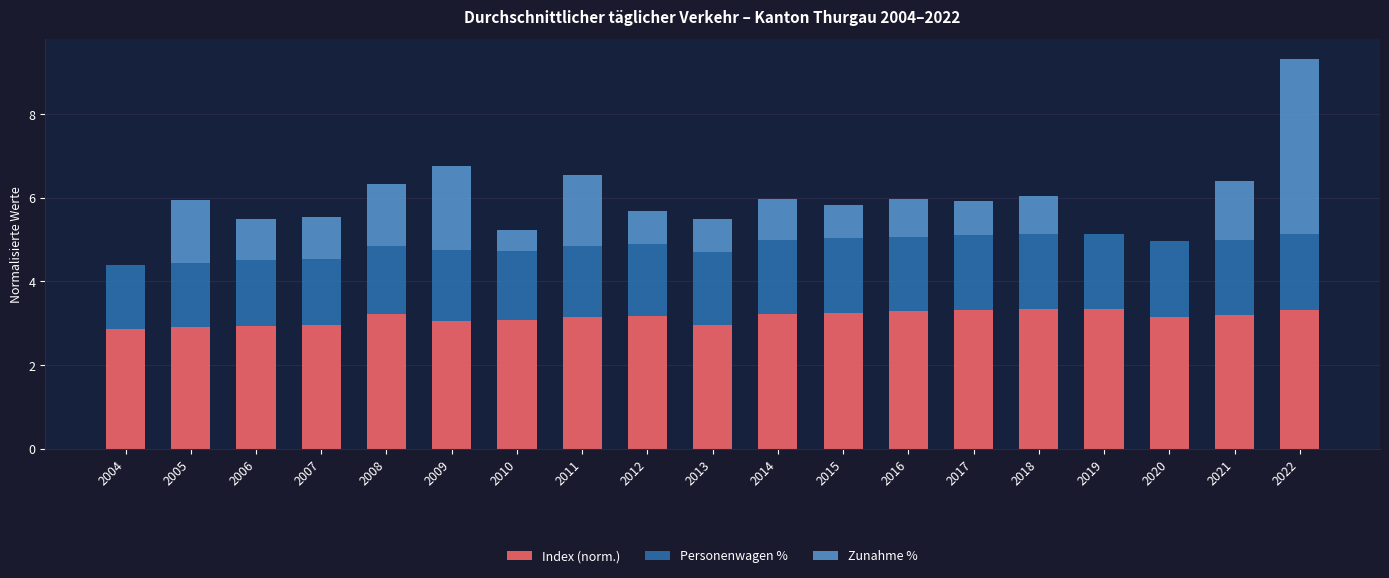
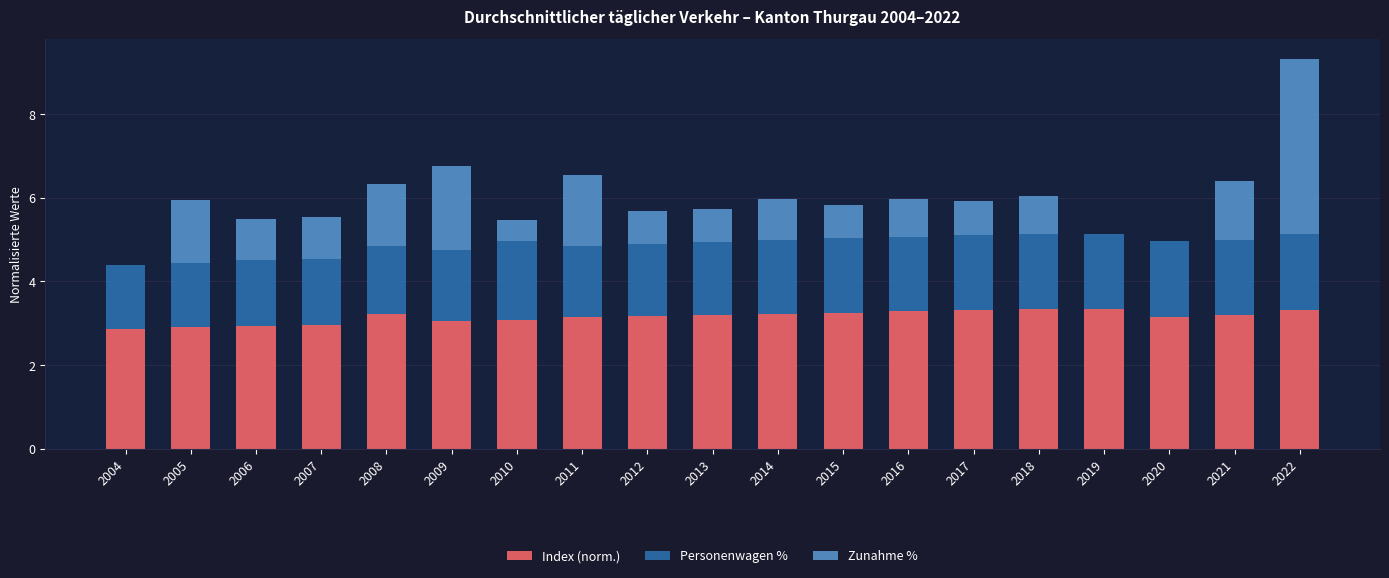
  {
    "Index (norm.)": {
      "2004": 2.9,
      "2005": 2.9,
      "2006": 2.9,
      "2007": 3.0,
      "2008": 3.2,
      "2009": 3.1,
      "2010": 3.1,
      "2011": 3.1,
      "2012": 3.2,
-     "2013": 3.0,
+     "2013": 3.2,
      "2014": 3.2,
      "2015": 3.3,
      "2016": 3.3,
      "2017": 3.3,
      "2018": 3.3,
      "2019": 3.3,
      "2020": 3.2,
      "2021": 3.2,
      "2022": 3.3
    },
    "Personenwagen %": {
      "2004": 1.5,
      "2005": 1.5,
      "2006": 1.6,
      "2007": 1.6,
      "2008": 1.6,
      "2009": 1.7,
-     "2010": 1.7,
+     "2010": 1.9,
      "2011": 1.7,
      "2012": 1.7,
      "2013": 1.7,
      "2014": 1.8,
      "2015": 1.8,
      "2016": 1.8,
      "2017": 1.8,
      "2018": 1.8,
      "2019": 1.8,
      "2020": 1.8,
      "2021": 1.8,
      "2022": 1.8
    },
    "Zunahme %": {
      "2004": 0.0,
      "2005": 1.5,
      "2006": 1.0,
      "2007": 1.0,
      "2008": 1.5,
      "2009": 2.0,
      "2010": 0.5,
      "2011": 1.7,
      "2012": 0.8,
      "2013": 0.8,
      "2014": 1.0,
      "2015": 0.8,
      "2016": 0.9,
      "2017": 0.8,
      "2018": 0.9,
      "2019": 0.0,
      "2020": 0.0,
      "2021": 1.4,
      "2022": 4.2
    }
  }
